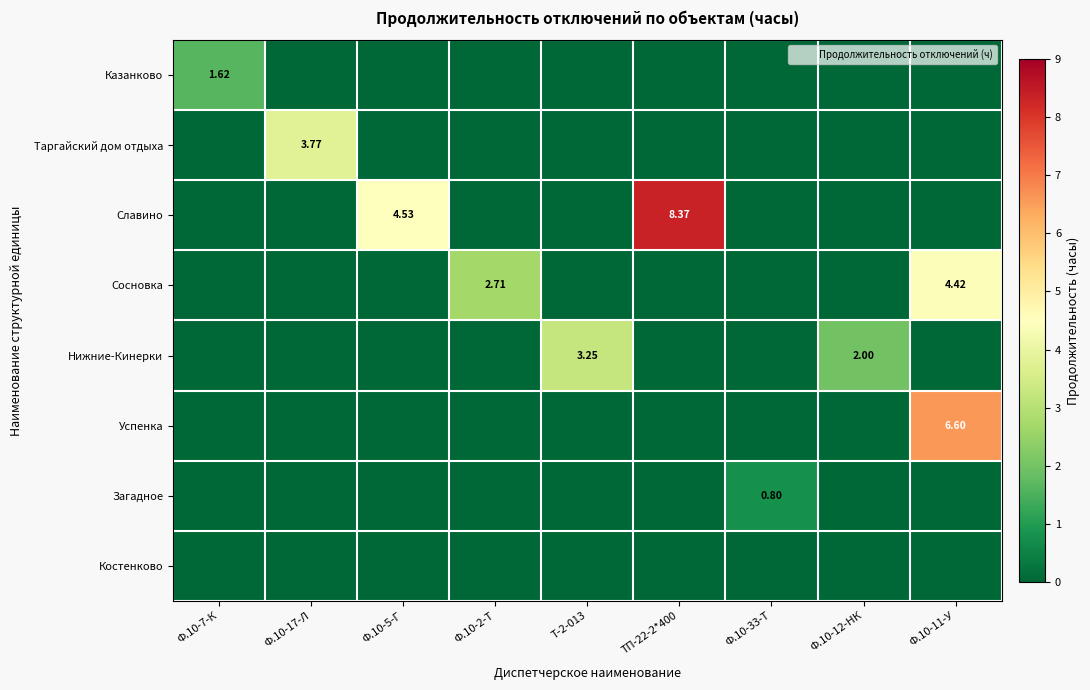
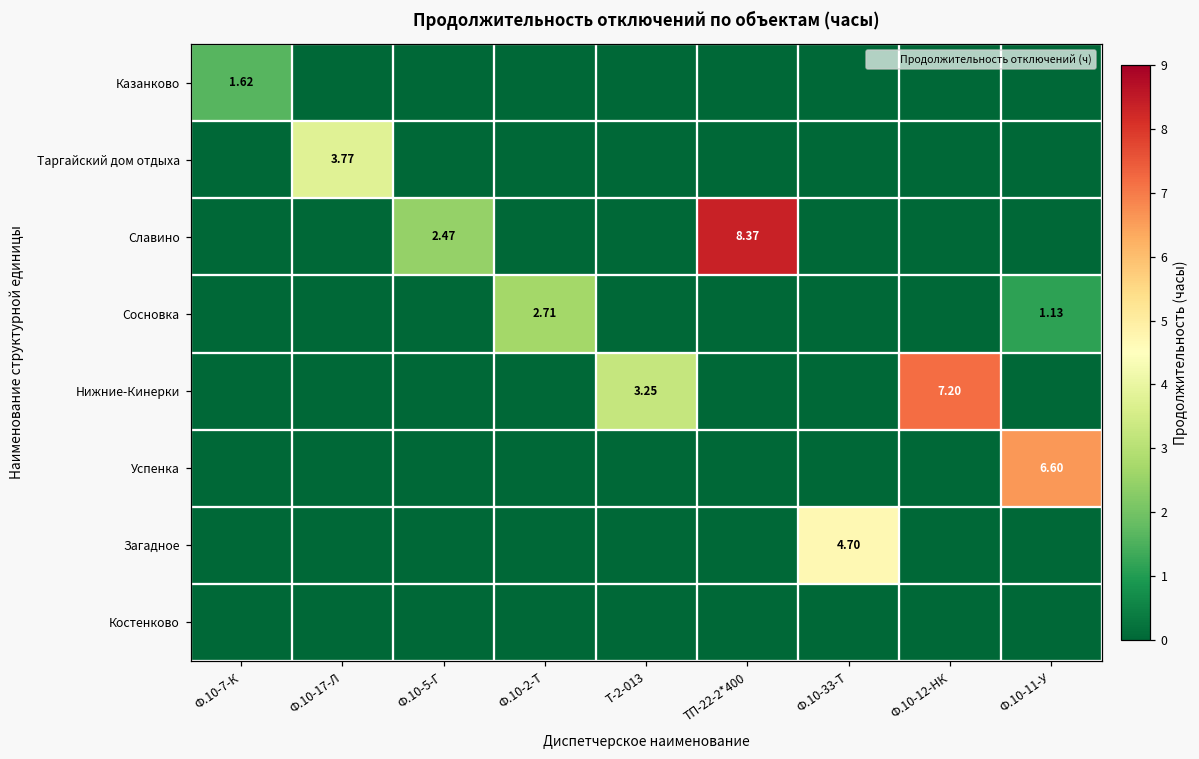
  {
    "Казанково": {
      "Ф.10-7-К": 1.62
    },
    "Таргайский дом отдыха": {
      "Ф.10-17-Л": 3.77
    },
    "Славино": {
-     "Ф.10-5-Г": 4.53,
+     "Ф.10-5-Г": 2.47,
      "ТП-22-2*400": 8.37
    },
    "Сосновка": {
      "Ф.10-2-Т": 2.71,
-     "Ф.10-11-У": 4.42
+     "Ф.10-11-У": 1.13
    },
    "Нижние-Кинерки": {
      "Т-2-013": 3.25,
-     "Ф.10-12-НК": 2.00
+     "Ф.10-12-НК": 7.20
    },
    "Успенка": {
      "Ф.10-11-У": 6.60
    },
    "Загадное": {
-     "Ф.10-33-Т": 0.80
+     "Ф.10-33-Т": 4.70
    }
  }
